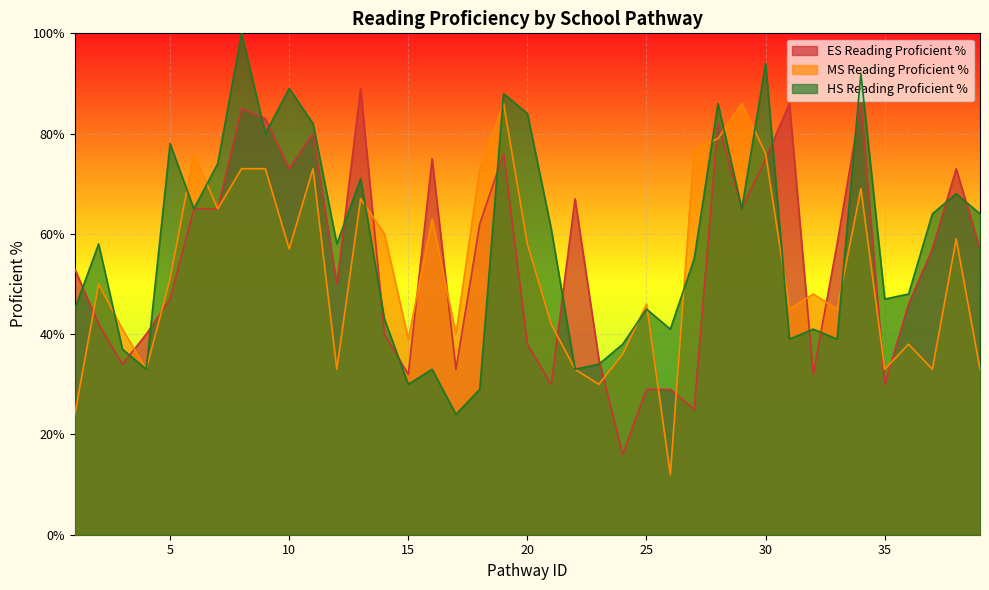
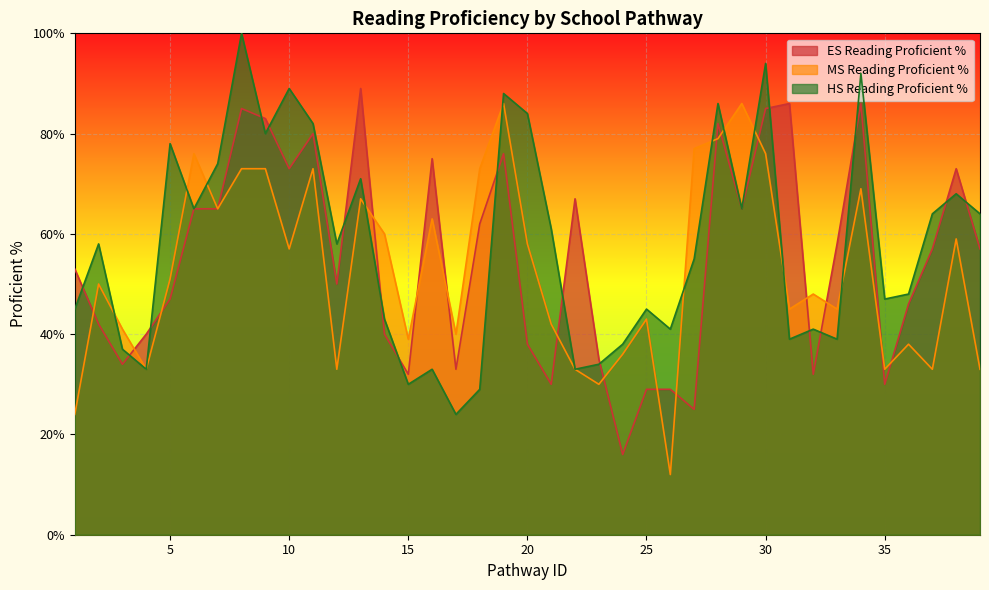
  {
    "ES Reading Proficient %": {
      "5": "47%",
      "10": "73%",
      "15": "32%",
      "20": "38%",
      "25": "29%",
-     "30": "75%",
+     "30": "85%",
      "35": "30%"
    },
    "MS Reading Proficient %": {
      "5": "51%",
      "10": "57%",
      "15": "39%",
      "20": "58%",
-     "25": "46%",
+     "25": "43%",
      "30": "76%",
      "35": "33%"
    },
    "HS Reading Proficient %": {
      "5": "78%",
      "10": "89%",
      "15": "30%",
      "20": "84%",
      "25": "45%",
      "30": "94%",
      "35": "47%"
    }
  }
